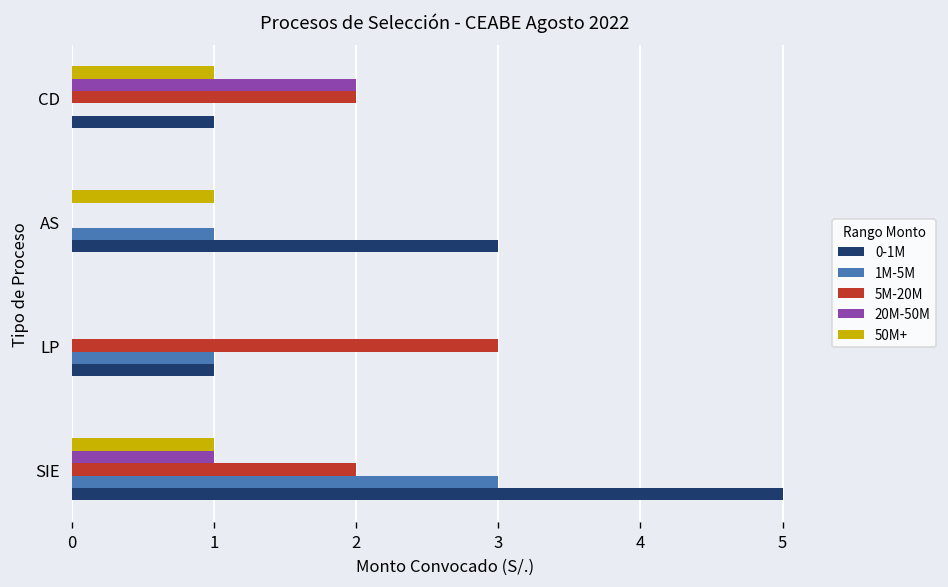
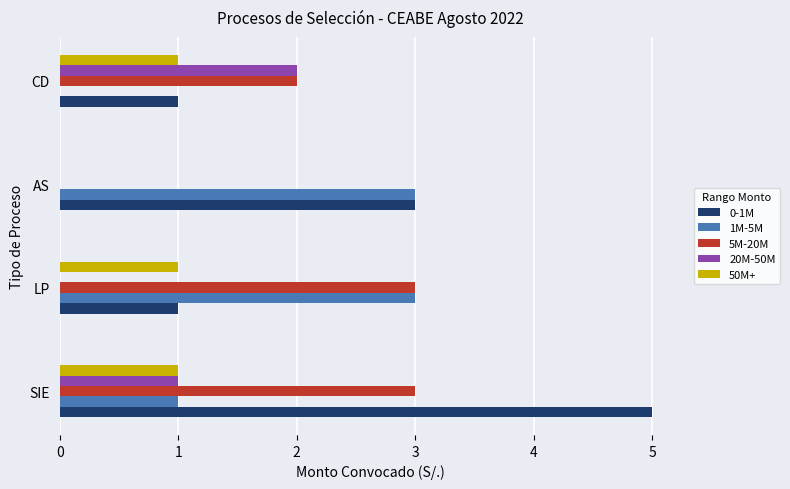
  {
    "0-1M": {
      "CD": 1,
      "AS": 3,
      "LP": 1,
      "SIE": 5
    },
    "1M-5M": {
      "CD": 0,
-     "AS": 1,
-     "LP": 1,
-     "SIE": 3
+     "AS": 3,
+     "LP": 3,
+     "SIE": 1
    },
    "5M-20M": {
      "CD": 2,
      "AS": 0,
      "LP": 3,
-     "SIE": 2
+     "SIE": 3
    },
    "20M-50M": {
      "CD": 2,
      "AS": 0,
      "LP": 0,
      "SIE": 1
    },
    "50M+": {
      "CD": 1,
-     "AS": 1,
-     "LP": 0,
+     "AS": 0,
+     "LP": 1,
      "SIE": 1
    }
  }
